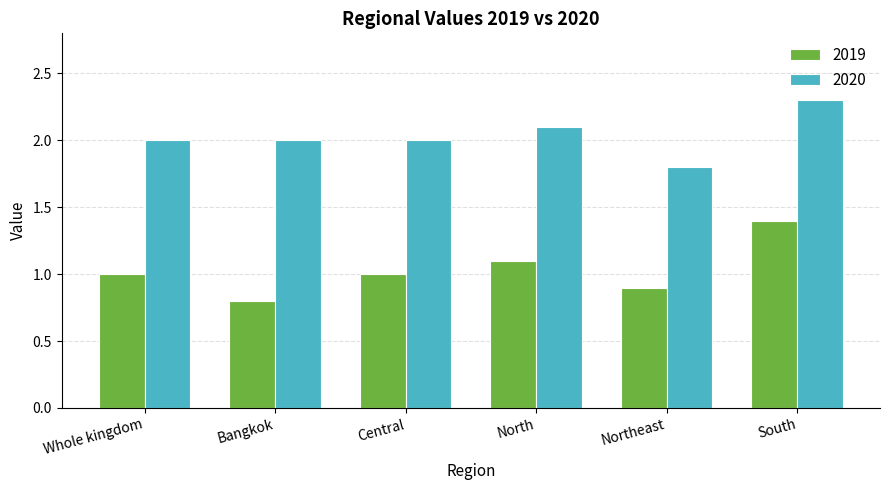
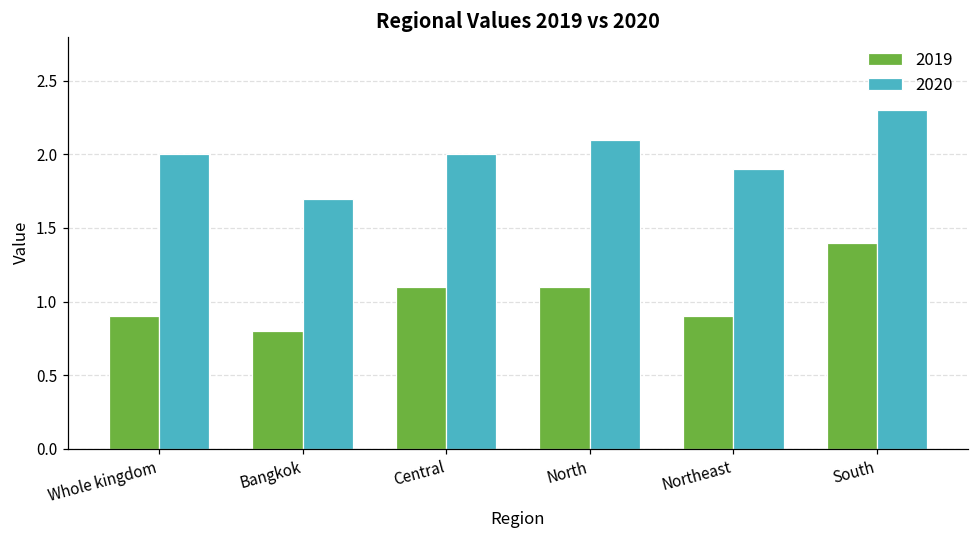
  {
    "2019": {
-     "Whole kingdom": 1.0,
+     "Whole kingdom": 0.9,
      "Bangkok": 0.8,
-     "Central": 1.0,
+     "Central": 1.1,
      "North": 1.1,
      "Northeast": 0.9,
      "South": 1.4
    },
    "2020": {
      "Whole kingdom": 2.0,
-     "Bangkok": 2.0,
+     "Bangkok": 1.7,
      "Central": 2.0,
      "North": 2.1,
-     "Northeast": 1.8,
+     "Northeast": 1.9,
      "South": 2.3
    }
  }
